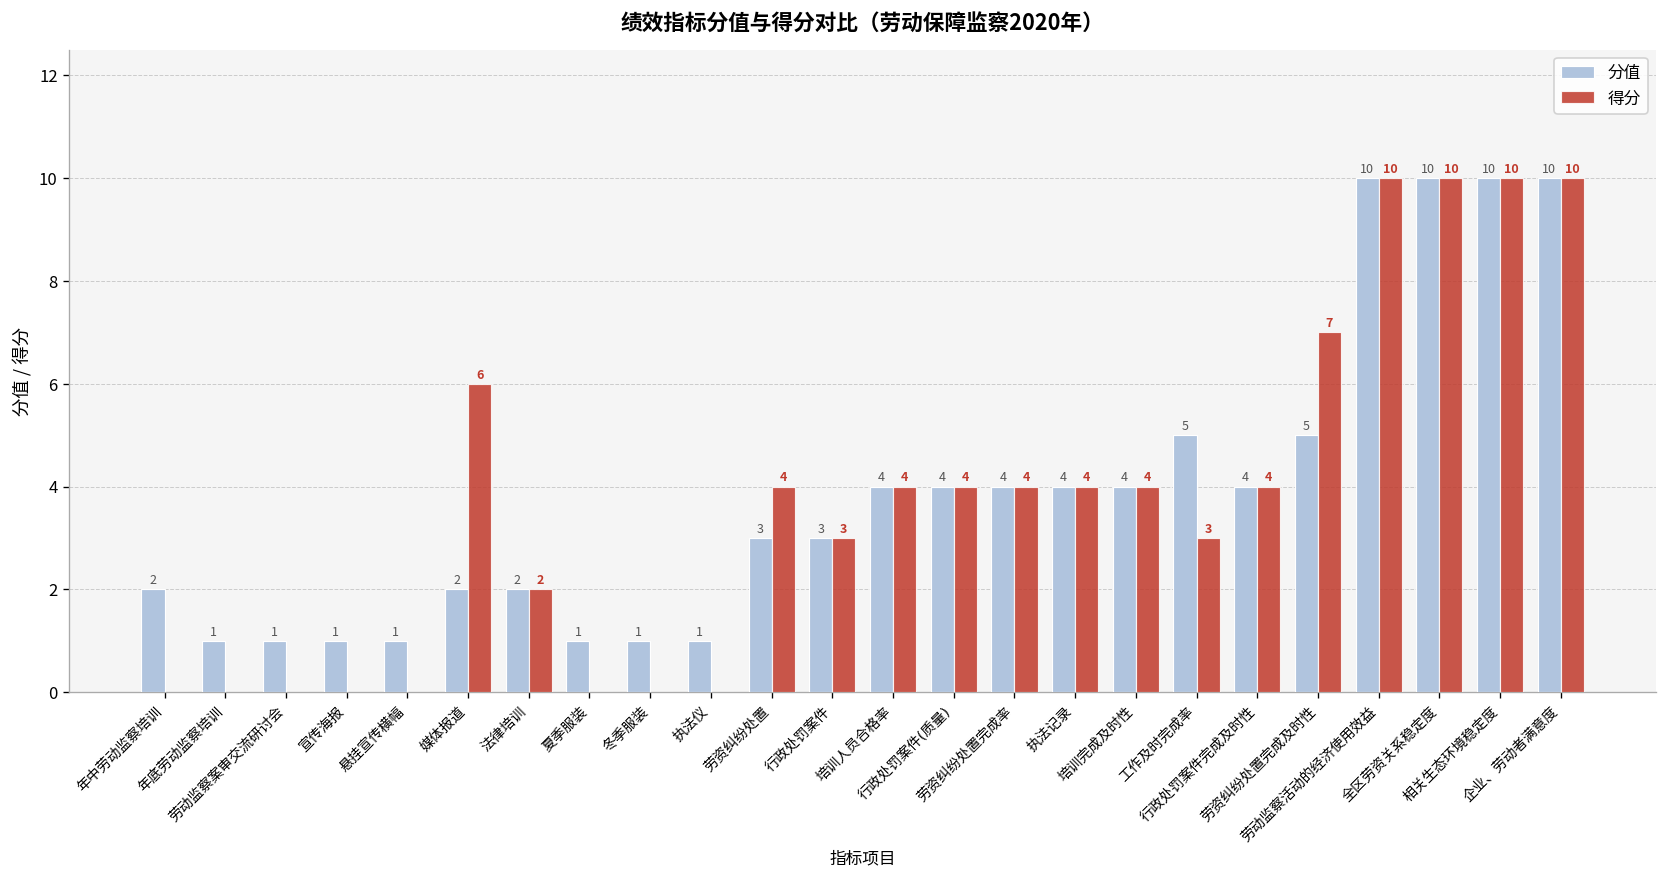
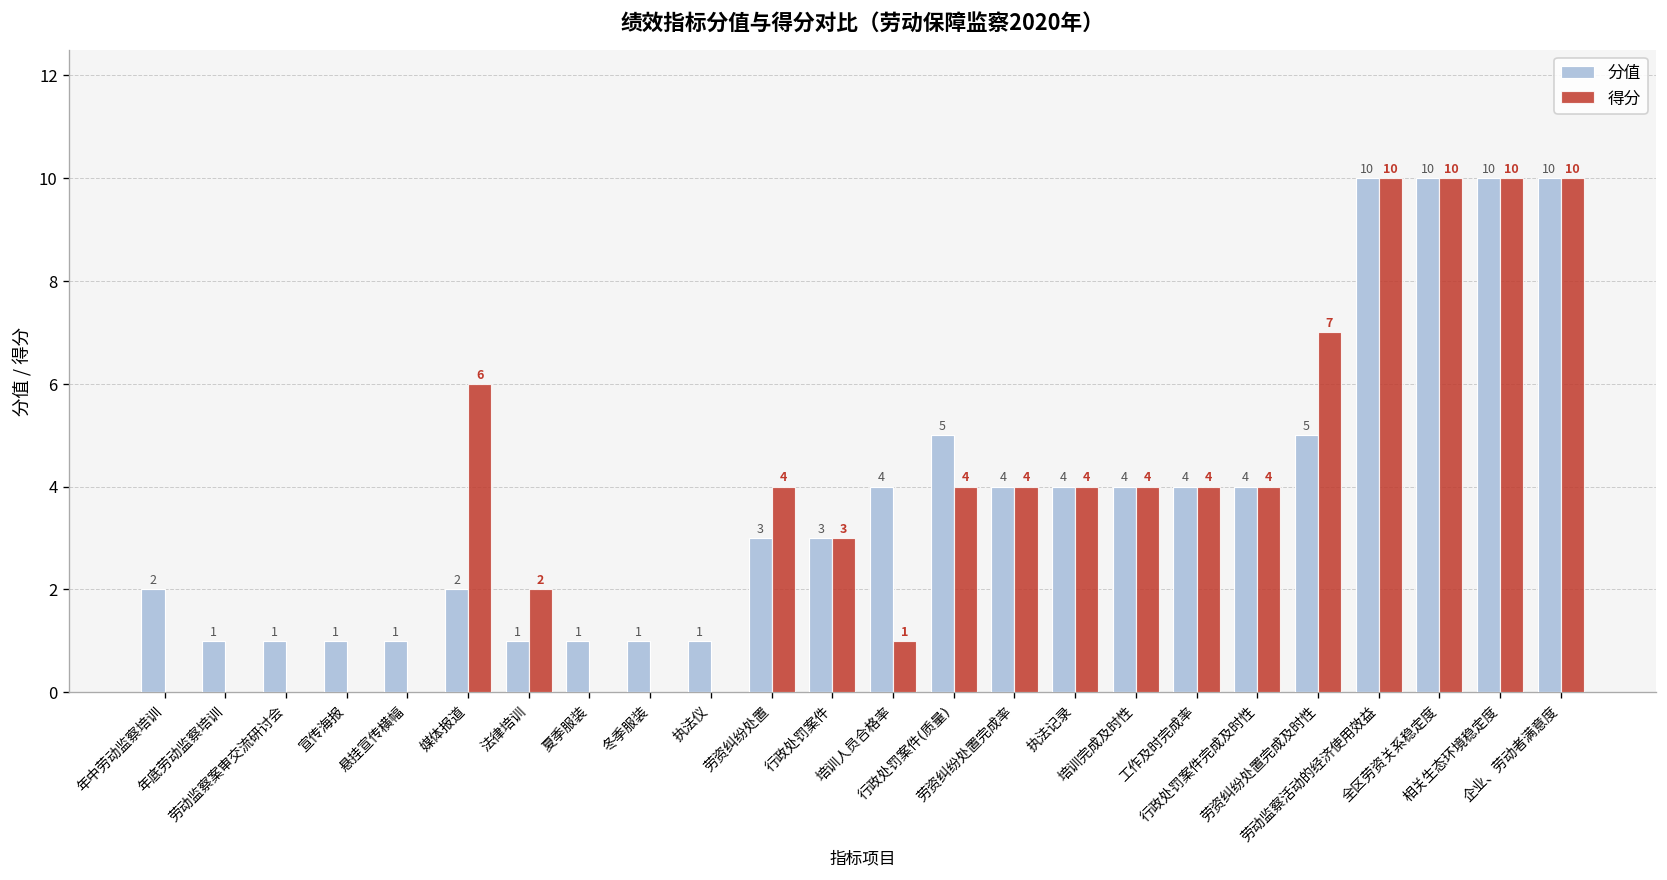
  {
    "分值": {
      "年中劳动监察培训": 2,
      "年底劳动监察培训": 1,
      "劳动监察案审交流研讨会": 1,
      "宣传海报": 1,
      "悬挂宣传横幅": 1,
      "媒体报道": 2,
-     "法律培训": 2,
+     "法律培训": 1,
      "夏季服装": 1,
      "冬季服装": 1,
      "执法仪": 1,
      "劳资纠纷处置": 3,
      "行政处罚案件": 3,
      "培训人员合格率": 4,
-     "行政处罚案件(质量)": 4,
+     "行政处罚案件(质量)": 5,
      "劳资纠纷处置完成率": 4,
      "执法记录": 4,
      "培训完成及时性": 4,
-     "工作及时完成率": 5,
+     "工作及时完成率": 4,
      "行政处罚案件完成及时性": 4,
      "劳资纠纷处置完成及时性": 5,
      "劳动监察活动的经济使用效益": 10,
      "全区劳资关系稳定度": 10,
      "相关生态环境稳定度": 10,
      "企业、劳动者满意度": 10
    },
    "得分": {
      "媒体报道": 6,
      "法律培训": 2,
      "劳资纠纷处置": 4,
      "行政处罚案件": 3,
-     "培训人员合格率": 4,
+     "培训人员合格率": 1,
      "行政处罚案件(质量)": 4,
      "劳资纠纷处置完成率": 4,
      "执法记录": 4,
      "培训完成及时性": 4,
-     "工作及时完成率": 3,
+     "工作及时完成率": 4,
      "行政处罚案件完成及时性": 4,
      "劳资纠纷处置完成及时性": 7,
      "劳动监察活动的经济使用效益": 10,
      "全区劳资关系稳定度": 10,
      "相关生态环境稳定度": 10,
      "企业、劳动者满意度": 10
    }
  }
